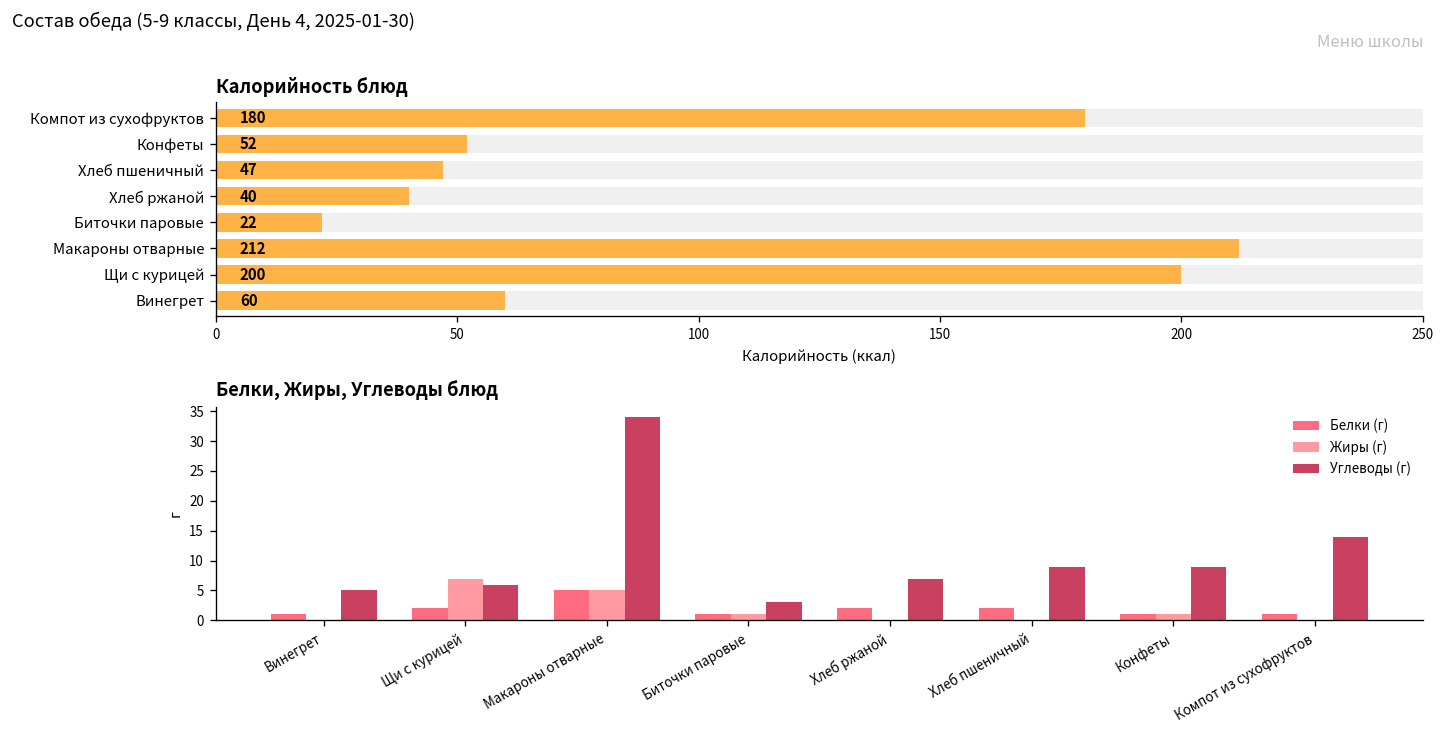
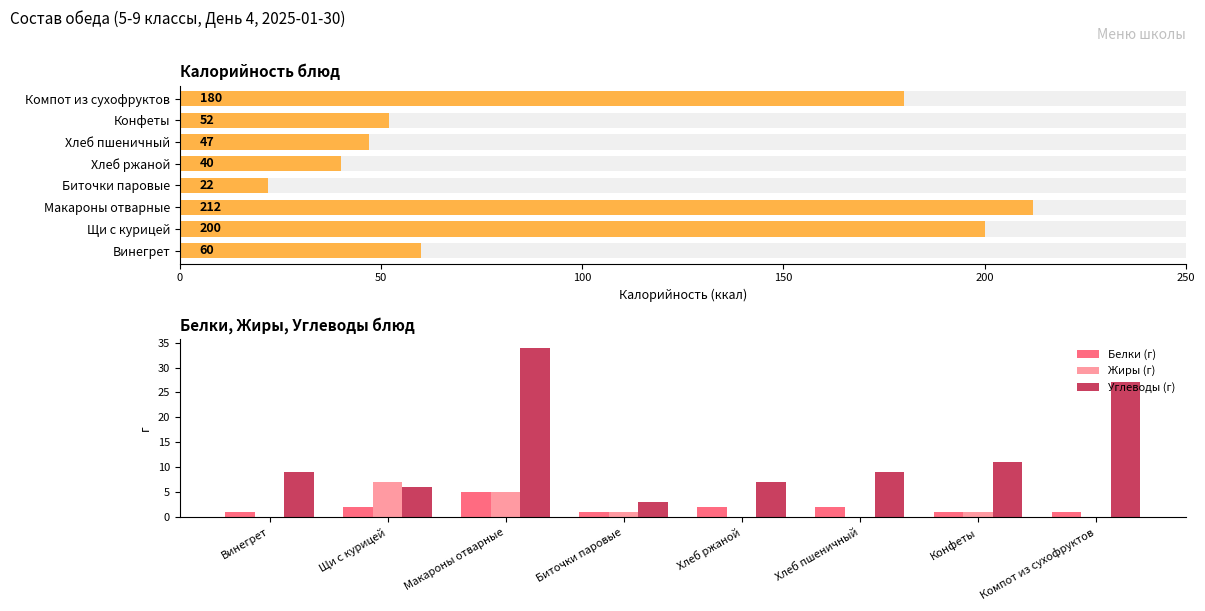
  {
    "Белки, Жиры, Углеводы блюд": {
      "Углеводы (г)": {
-       "Винегрет": 5,
+       "Винегрет": 9,
        "Щи с курицей": 6,
        "Макароны отварные": 34,
        "Биточки паровые": 3,
        "Хлеб ржаной": 7,
        "Хлеб пшеничный": 9,
-       "Конфеты": 9,
-       "Компот из сухофруктов": 14
+       "Конфеты": 11,
+       "Компот из сухофруктов": 27
      }
    }
  }
